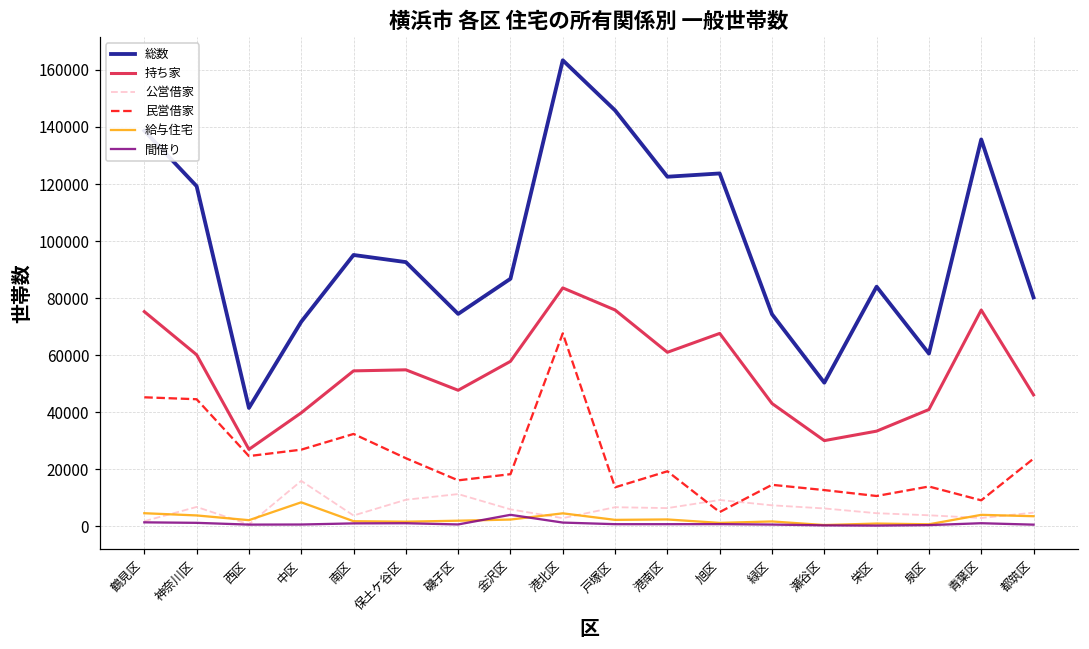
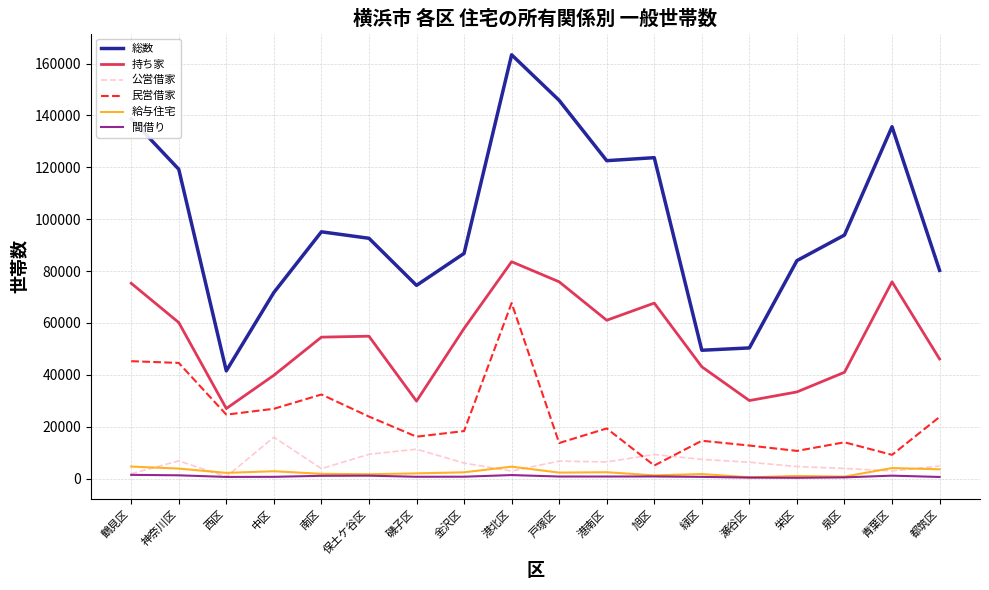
  {
    "総数": {
      "神奈川区": 119000,
      "西区": 42000,
      "中区": 72000,
      "南区": 95000,
      "保土ケ谷区": 93000,
      "磯子区": 74000,
      "金沢区": 87000,
      "港北区": 163000,
      "戸塚区": 146000,
      "港南区": 123000,
      "旭区": 124000,
-     "緑区": 74000,
+     "緑区": 49000,
      "瀬谷区": 50000,
      "栄区": 84000,
-     "泉区": 61000,
+     "泉区": 94000,
      "青葉区": 136000,
      "都筑区": 80000
    },
    "持ち家": {
      "鶴見区": 75000,
      "神奈川区": 60000,
      "西区": 27000,
      "中区": 40000,
      "南区": 55000,
      "保土ケ谷区": 55000,
-     "磯子区": 48000,
+     "磯子区": 30000,
      "金沢区": 58000,
      "港北区": 84000,
      "戸塚区": 76000,
      "港南区": 61000,
      "旭区": 68000,
      "緑区": 43000,
      "瀬谷区": 30000,
      "栄区": 33000,
      "泉区": 41000,
      "青葉区": 76000,
      "都筑区": 46000
    },
    "公営借家": {
      "神奈川区": 7000,
      "中区": 16000,
      "南区": 4000,
      "保土ケ谷区": 9000,
      "磯子区": 11000,
      "金沢区": 6000,
      "港北区": 3000,
      "戸塚区": 7000,
      "港南区": 6000,
      "旭区": 9000,
      "緑区": 7000,
      "瀬谷区": 6000,
      "栄区": 5000,
      "泉区": 4000,
      "青葉区": 3000,
      "都筑区": 5000
    },
    "民営借家": {
      "鶴見区": 45000,
      "神奈川区": 45000,
      "西区": 25000,
      "中区": 27000,
      "南区": 32000,
      "保土ケ谷区": 24000,
      "磯子区": 16000,
      "金沢区": 18000,
      "港北区": 68000,
      "戸塚区": 14000,
      "港南区": 19000,
      "旭区": 5000,
      "緑区": 15000,
      "瀬谷区": 13000,
      "栄区": 11000,
      "泉区": 14000,
      "青葉区": 9000,
      "都筑区": 24000
    },
    "給与住宅": {
      "鶴見区": 5000,
      "神奈川区": 4000,
      "西区": 2000,
-     "中区": 8000,
+     "中区": 3000,
      "磯子区": 2000,
      "金沢区": 2000,
      "港北区": 5000,
      "戸塚区": 2000,
      "港南区": 2000,
      "緑区": 2000,
      "青葉区": 4000,
      "都筑区": 4000
    },
    "間借り": {
      "神奈川区": 1000,
      "中区": 1000,
      "磯子区": 1000,
-     "金沢区": 4000,
+     "金沢区": 1000,
      "港北区": 1000,
      "戸塚区": 1000,
      "港南区": 1000,
      "緑区": 1000,
      "青葉区": 1000,
      "都筑区": 1000
    }
  }
